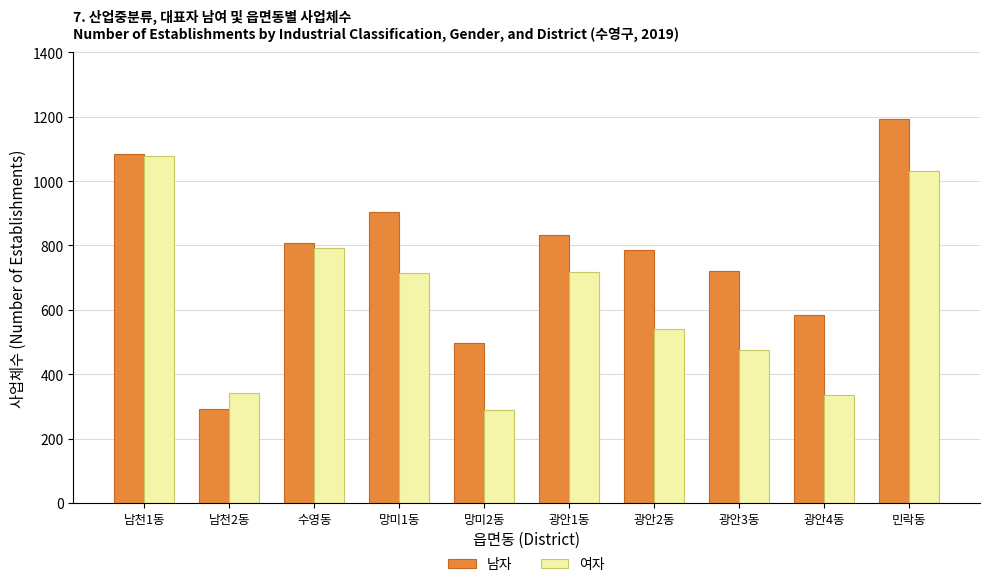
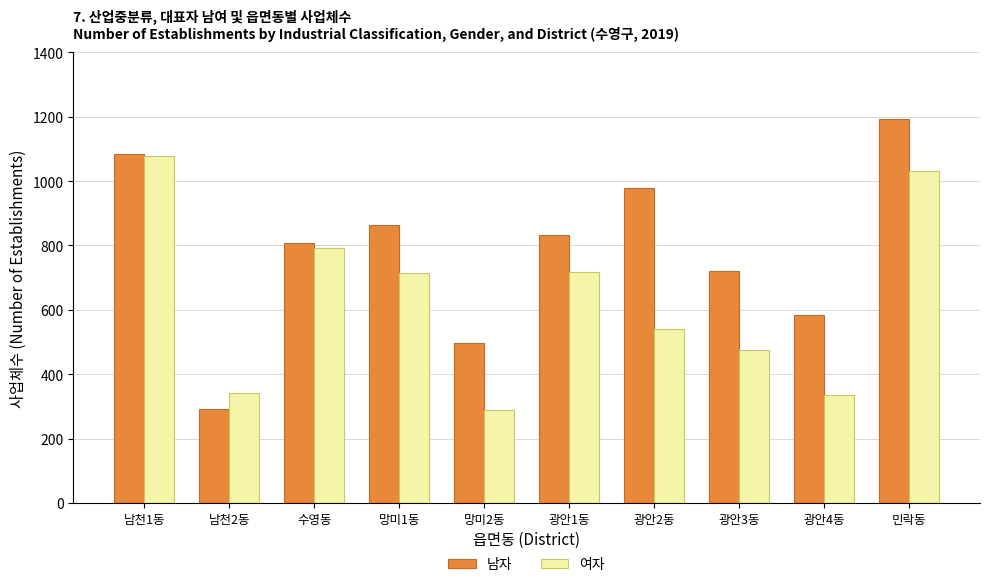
  {
    "남자": {
      "남천1동": 1090,
      "남천2동": 290,
      "수영동": 810,
-     "망미1동": 910,
+     "망미1동": 860,
      "망미2동": 500,
      "광안1동": 830,
-     "광안2동": 790,
+     "광안2동": 980,
      "광안3동": 720,
      "광안4동": 580,
      "민락동": 1190
    },
    "여자": {
      "남천1동": 1080,
      "남천2동": 340,
      "수영동": 790,
      "망미1동": 720,
      "망미2동": 290,
      "광안1동": 720,
      "광안2동": 540,
      "광안3동": 480,
      "광안4동": 340,
      "민락동": 1030
    }
  }
